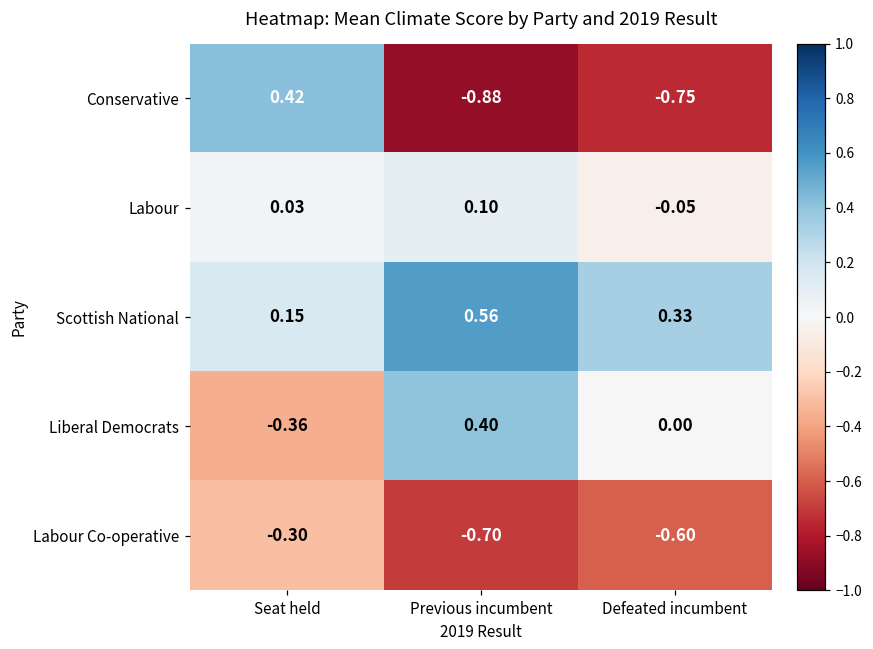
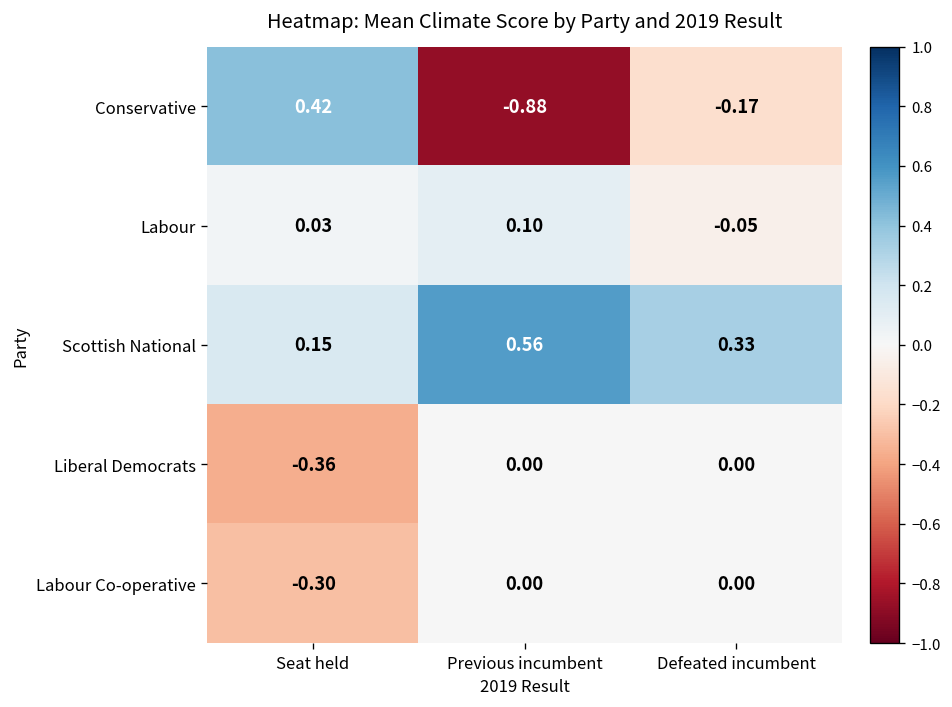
  {
    "Conservative": {
      "Seat held": 0.42,
      "Previous incumbent": -0.88,
-     "Defeated incumbent": -0.75
+     "Defeated incumbent": -0.17
    },
    "Labour": {
      "Seat held": 0.03,
      "Previous incumbent": 0.10,
      "Defeated incumbent": -0.05
    },
    "Scottish National": {
      "Seat held": 0.15,
      "Previous incumbent": 0.56,
      "Defeated incumbent": 0.33
    },
    "Liberal Democrats": {
      "Seat held": -0.36,
-     "Previous incumbent": 0.40,
+     "Previous incumbent": 0.00,
      "Defeated incumbent": 0.00
    },
    "Labour Co-operative": {
      "Seat held": -0.30,
-     "Previous incumbent": -0.70,
-     "Defeated incumbent": -0.60
+     "Previous incumbent": 0.00,
+     "Defeated incumbent": 0.00
    }
  }
